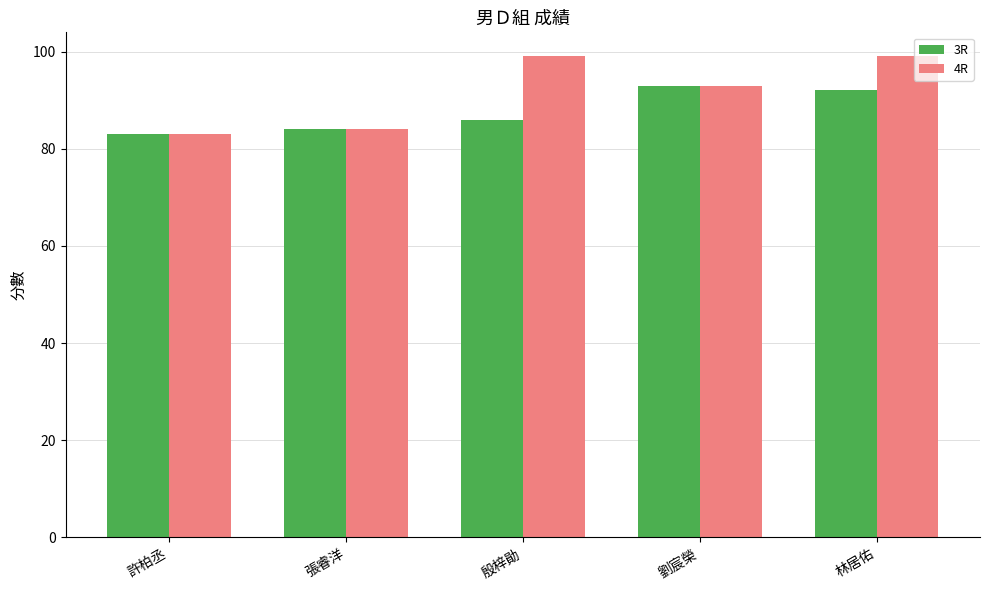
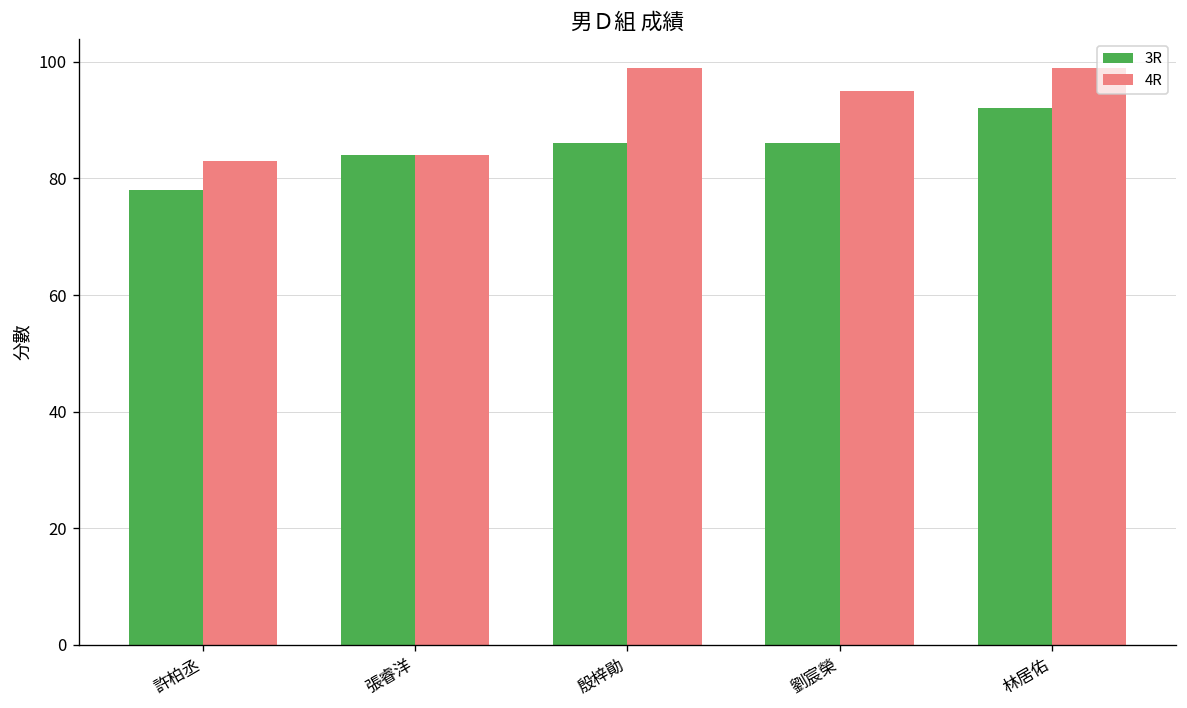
  {
    "3R": {
-     "許柏丞": 83,
+     "許柏丞": 78,
      "張睿洋": 84,
      "殷梓勛": 86,
-     "劉宸榮": 93,
+     "劉宸榮": 86,
      "林居佑": 92
    },
    "4R": {
      "許柏丞": 83,
      "張睿洋": 84,
      "殷梓勛": 99,
-     "劉宸榮": 93,
+     "劉宸榮": 95,
      "林居佑": 99
    }
  }
